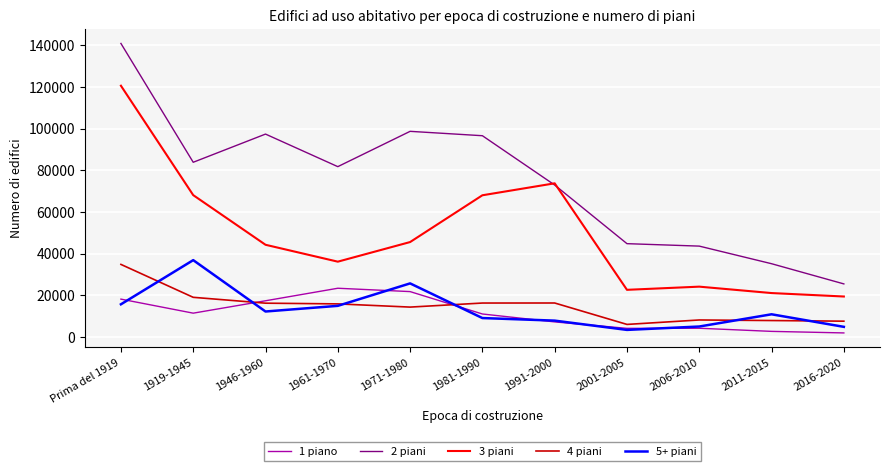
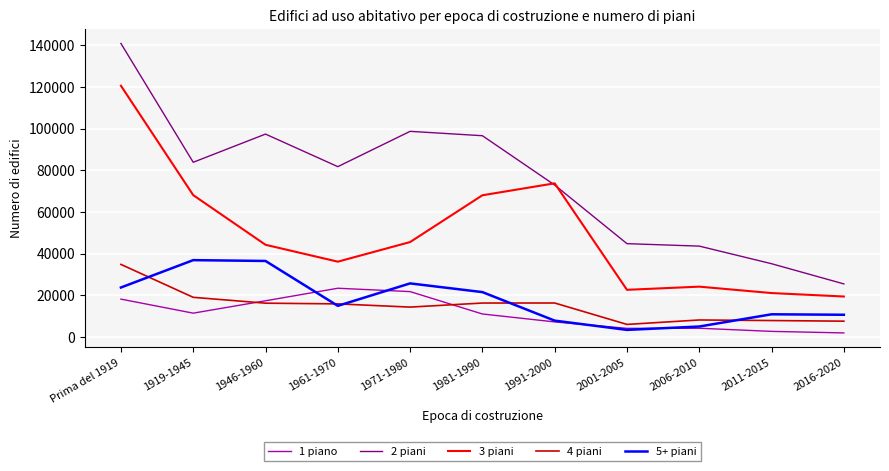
  {
    "5+ piani": {
-     "Prima del 1919": 16000,
+     "Prima del 1919": 24000,
      "1919-1945": 37000,
-     "1946-1960": 12000,
+     "1946-1960": 36000,
      "1971-1980": 26000,
-     "1981-1990": 9000,
+     "1981-1990": 22000,
      "2011-2015": 11000,
-     "2016-2020": 5000
+     "2016-2020": 11000
    }
  }
